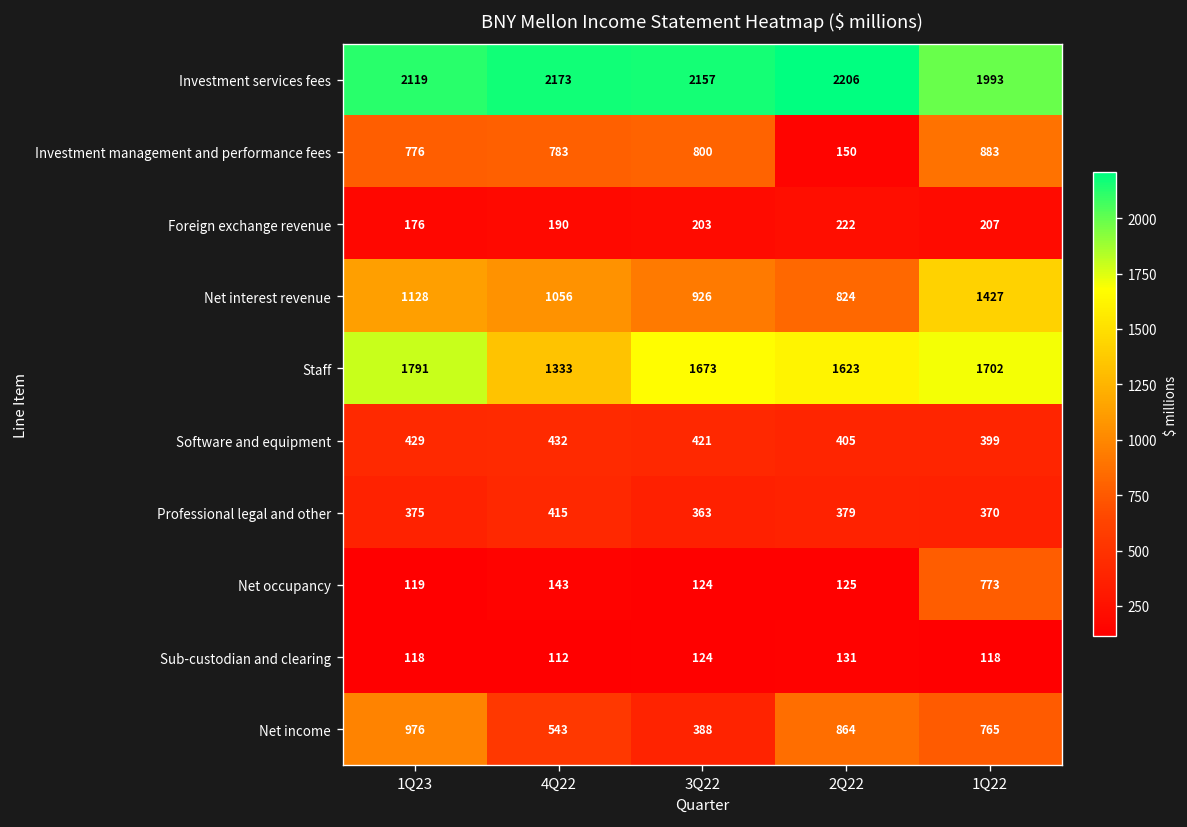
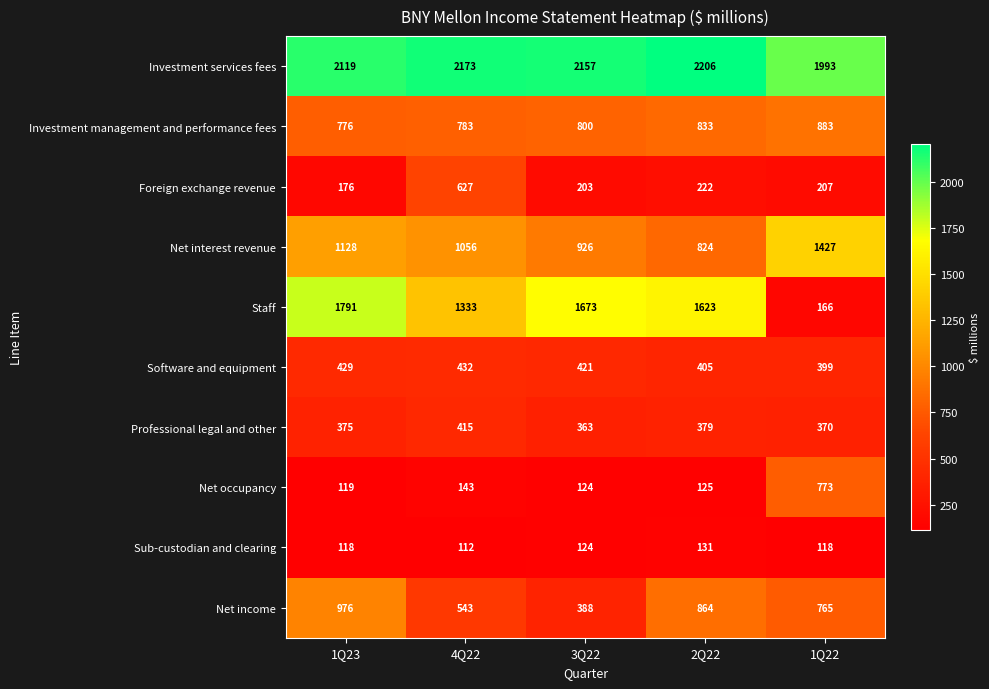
  {
    "Investment services fees": {
      "1Q23": 2119,
      "4Q22": 2173,
      "3Q22": 2157,
      "2Q22": 2206,
      "1Q22": 1993
    },
    "Investment management and performance fees": {
      "1Q23": 776,
      "4Q22": 783,
      "3Q22": 800,
-     "2Q22": 150,
+     "2Q22": 833,
      "1Q22": 883
    },
    "Foreign exchange revenue": {
      "1Q23": 176,
-     "4Q22": 190,
+     "4Q22": 627,
      "3Q22": 203,
      "2Q22": 222,
      "1Q22": 207
    },
    "Net interest revenue": {
      "1Q23": 1128,
      "4Q22": 1056,
      "3Q22": 926,
      "2Q22": 824,
      "1Q22": 1427
    },
    "Staff": {
      "1Q23": 1791,
      "4Q22": 1333,
      "3Q22": 1673,
      "2Q22": 1623,
-     "1Q22": 1702
+     "1Q22": 166
    },
    "Software and equipment": {
      "1Q23": 429,
      "4Q22": 432,
      "3Q22": 421,
      "2Q22": 405,
      "1Q22": 399
    },
    "Professional legal and other": {
      "1Q23": 375,
      "4Q22": 415,
      "3Q22": 363,
      "2Q22": 379,
      "1Q22": 370
    },
    "Net occupancy": {
      "1Q23": 119,
      "4Q22": 143,
      "3Q22": 124,
      "2Q22": 125,
      "1Q22": 773
    },
    "Sub-custodian and clearing": {
      "1Q23": 118,
      "4Q22": 112,
      "3Q22": 124,
      "2Q22": 131,
      "1Q22": 118
    },
    "Net income": {
      "1Q23": 976,
      "4Q22": 543,
      "3Q22": 388,
      "2Q22": 864,
      "1Q22": 765
    }
  }
